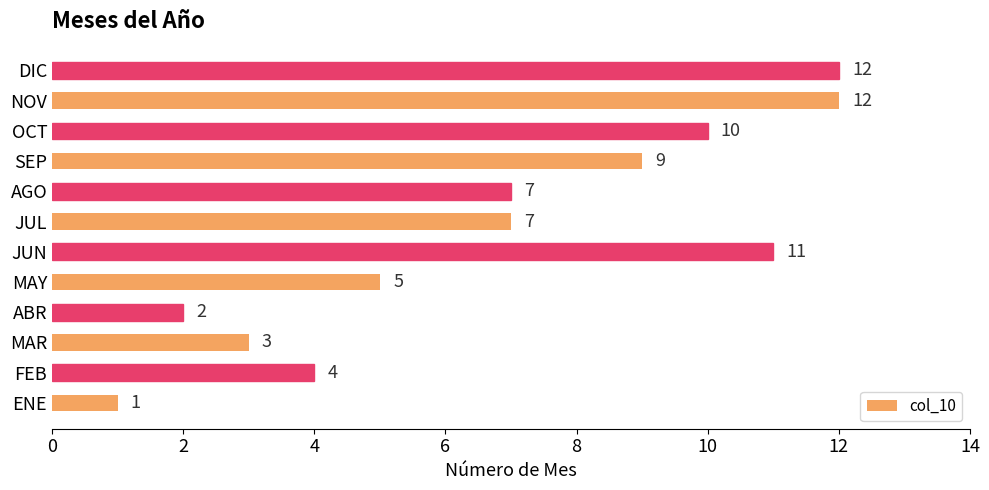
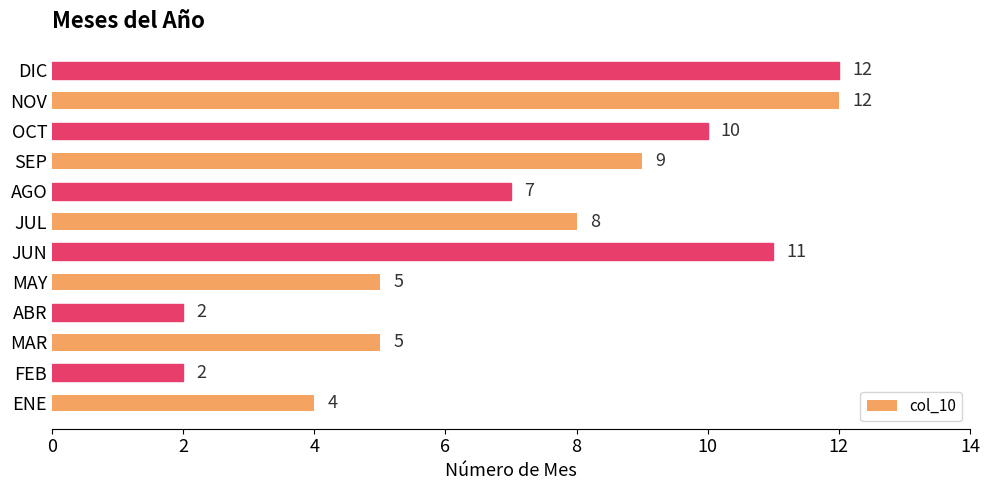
  {
    "DIC": 12,
    "NOV": 12,
    "OCT": 10,
    "SEP": 9,
    "AGO": 7,
-   "JUL": 7,
+   "JUL": 8,
    "JUN": 11,
    "MAY": 5,
    "ABR": 2,
-   "MAR": 3,
-   "FEB": 4,
-   "ENE": 1
+   "MAR": 5,
+   "FEB": 2,
+   "ENE": 4
  }
